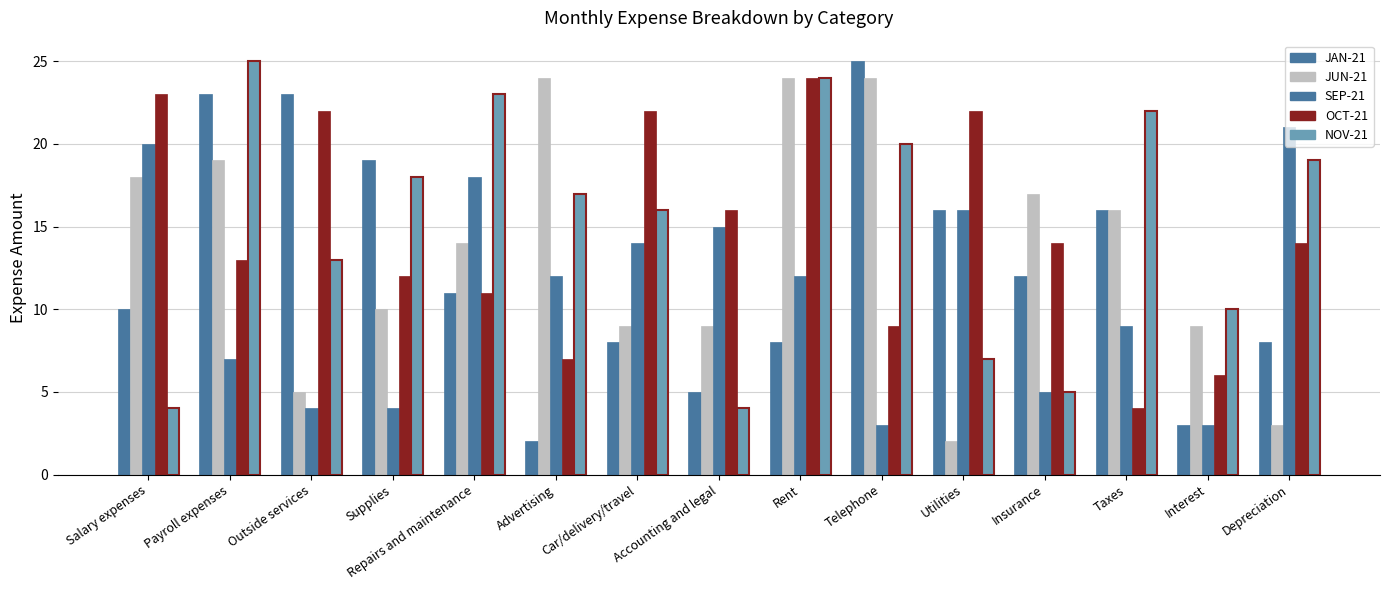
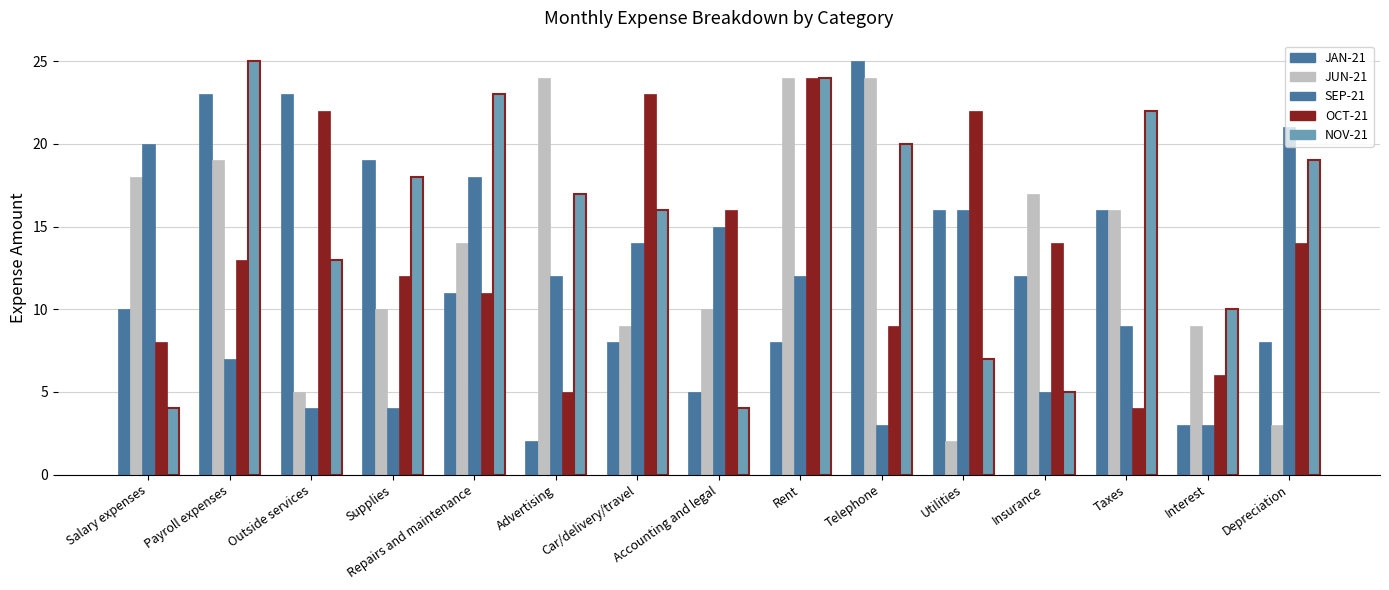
  {
    "JUN-21": {
      "Salary expenses": 18,
      "Payroll expenses": 19,
      "Outside services": 5,
      "Supplies": 10,
      "Repairs and maintenance": 14,
      "Advertising": 24,
      "Car/delivery/travel": 9,
-     "Accounting and legal": 9,
+     "Accounting and legal": 10,
      "Rent": 24,
      "Telephone": 24,
      "Utilities": 2,
      "Insurance": 17,
      "Taxes": 16,
      "Interest": 9,
      "Depreciation": 3
    },
    "OCT-21": {
-     "Salary expenses": 23,
+     "Salary expenses": 8,
      "Payroll expenses": 13,
      "Outside services": 22,
      "Supplies": 12,
      "Repairs and maintenance": 11,
-     "Advertising": 7,
-     "Car/delivery/travel": 22,
+     "Advertising": 5,
+     "Car/delivery/travel": 23,
      "Accounting and legal": 16,
      "Rent": 24,
      "Telephone": 9,
      "Utilities": 22,
      "Insurance": 14,
      "Taxes": 4,
      "Interest": 6,
      "Depreciation": 14
    }
  }
